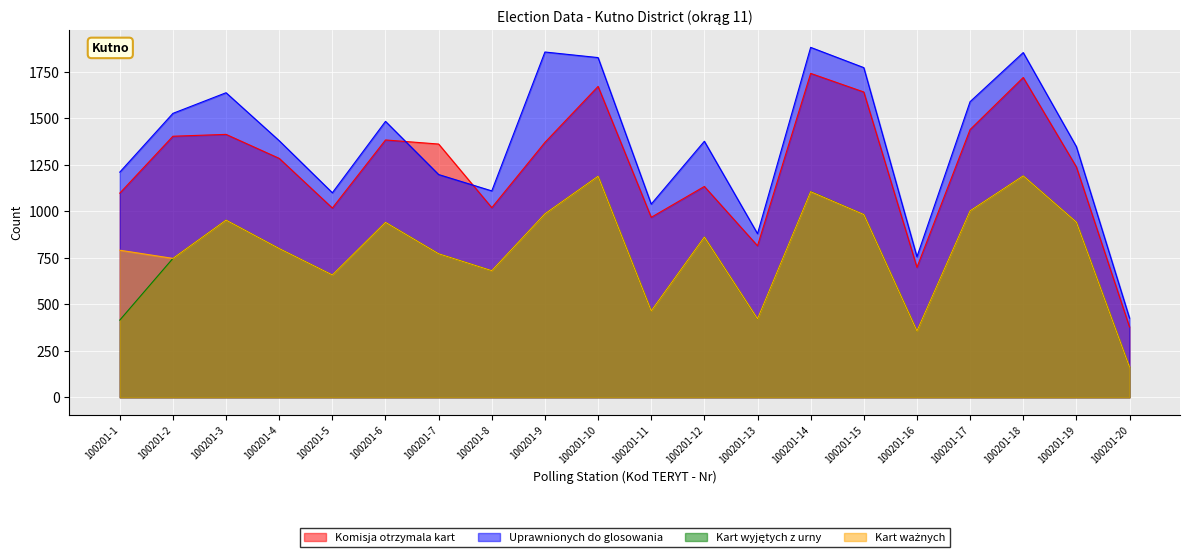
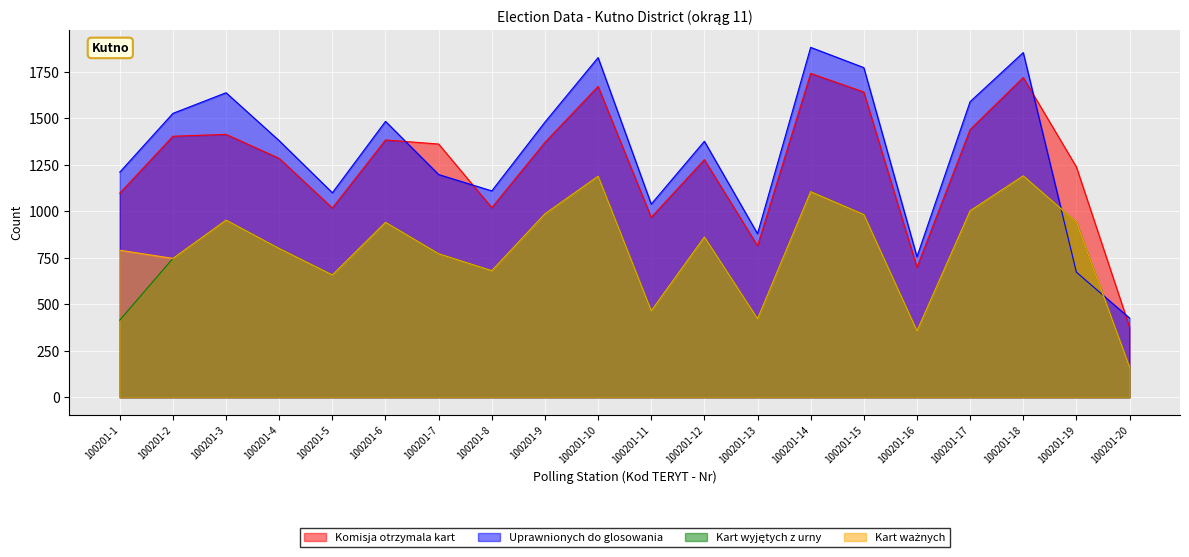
  {
    "Komisja otrzymala kart": {
      "100201-1": 1100,
      "100201-2": 1400,
      "100201-3": 1410,
      "100201-4": 1290,
      "100201-5": 1020,
      "100201-6": 1380,
      "100201-7": 1360,
      "100201-8": 1020,
      "100201-9": 1370,
      "100201-10": 1670,
      "100201-11": 970,
-     "100201-12": 1130,
+     "100201-12": 1280,
      "100201-13": 820,
      "100201-14": 1740,
      "100201-15": 1640,
      "100201-16": 700,
      "100201-17": 1440,
      "100201-18": 1720,
      "100201-19": 1240,
      "100201-20": 380
    },
    "Uprawnionych do glosowania": {
      "100201-1": 1210,
      "100201-2": 1530,
      "100201-3": 1640,
      "100201-4": 1380,
      "100201-5": 1100,
      "100201-6": 1480,
      "100201-7": 1200,
      "100201-8": 1110,
-     "100201-9": 1860,
+     "100201-9": 1480,
      "100201-10": 1830,
      "100201-11": 1040,
      "100201-12": 1380,
      "100201-13": 880,
      "100201-14": 1880,
      "100201-15": 1770,
      "100201-16": 760,
      "100201-17": 1590,
      "100201-18": 1850,
-     "100201-19": 1350,
+     "100201-19": 670,
      "100201-20": 430
    },
    "Kart wyjętych z urny": {
      "100201-1": 420
    },
    "Kart ważnych": {
      "100201-1": 790
    }
  }
